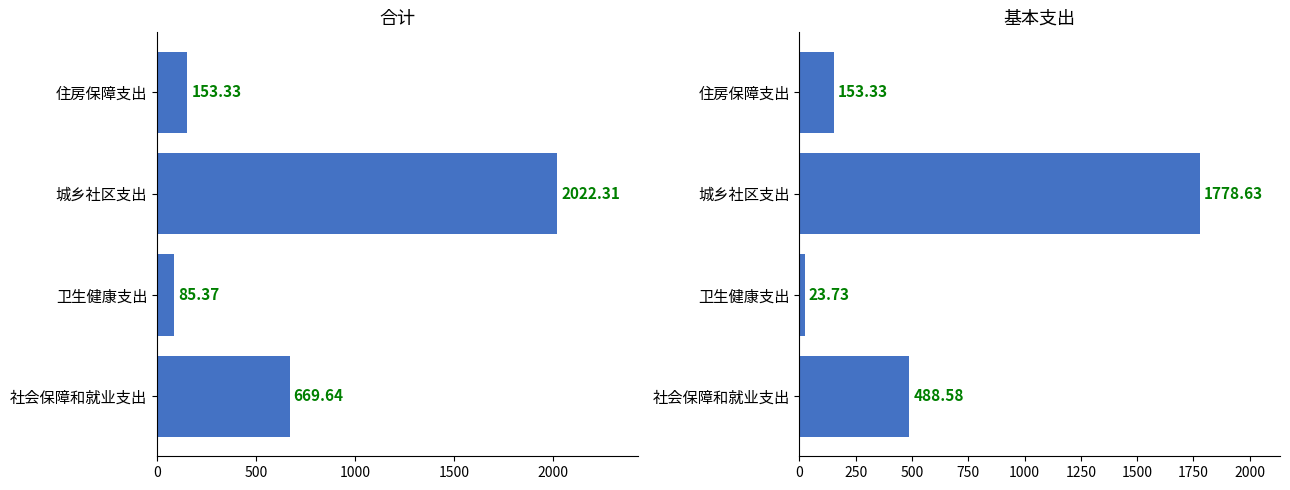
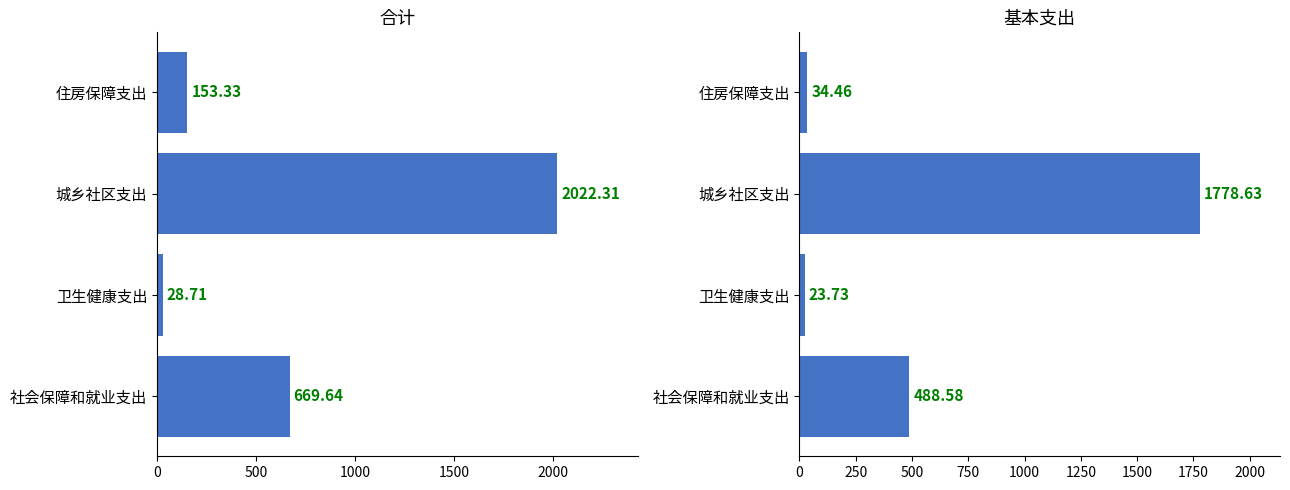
  {
    "合计": {
      "住房保障支出": 153.33,
      "城乡社区支出": 2022.31,
-     "卫生健康支出": 85.37,
+     "卫生健康支出": 28.71,
      "社会保障和就业支出": 669.64
    },
    "基本支出": {
-     "住房保障支出": 153.33,
+     "住房保障支出": 34.46,
      "城乡社区支出": 1778.63,
      "卫生健康支出": 23.73,
      "社会保障和就业支出": 488.58
    }
  }
